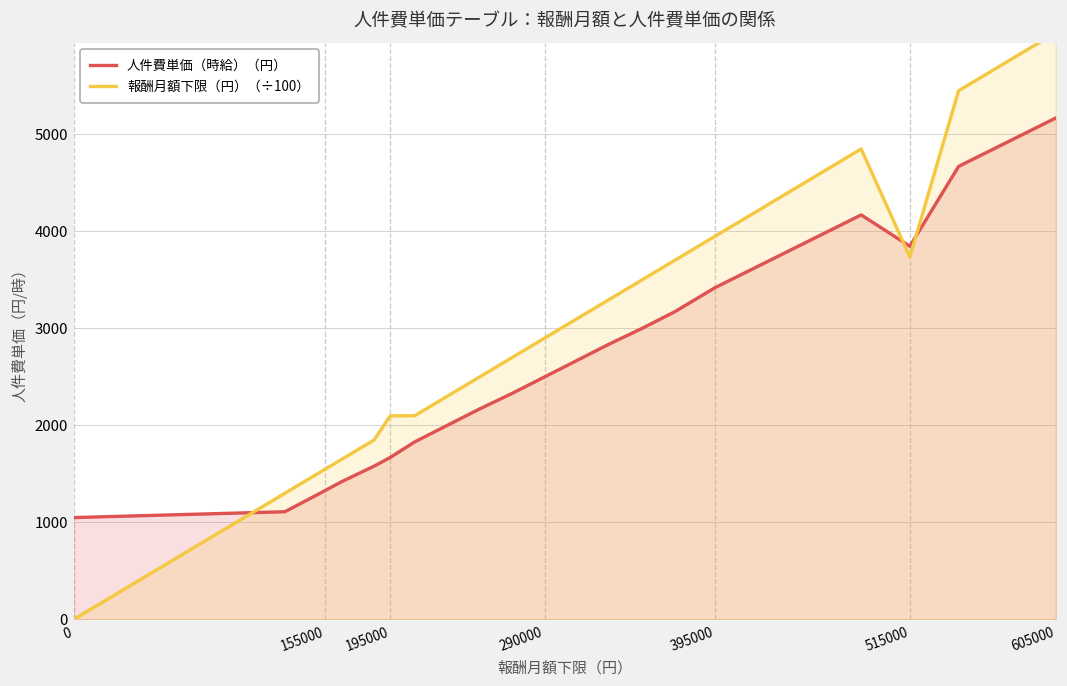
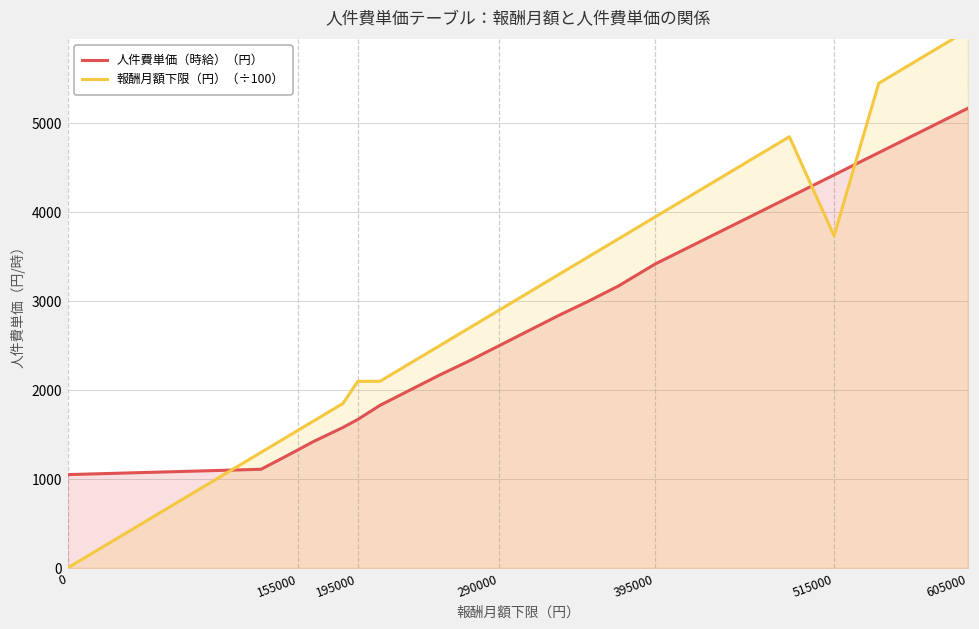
  {
    "人件費単価（時給）（円）": {
      "0": 1100,
      "155000": 1300,
      "195000": 1700,
      "290000": 2500,
      "395000": 3400,
-     "515000": 3800,
+     "515000": 4400,
      "605000": 5200
    },
    "報酬月額下限（円）（÷100）": {
      "0": 0,
      "155000": 1600,
      "195000": 2100,
      "290000": 2900,
      "395000": 4000,
      "515000": 3700
    }
  }
